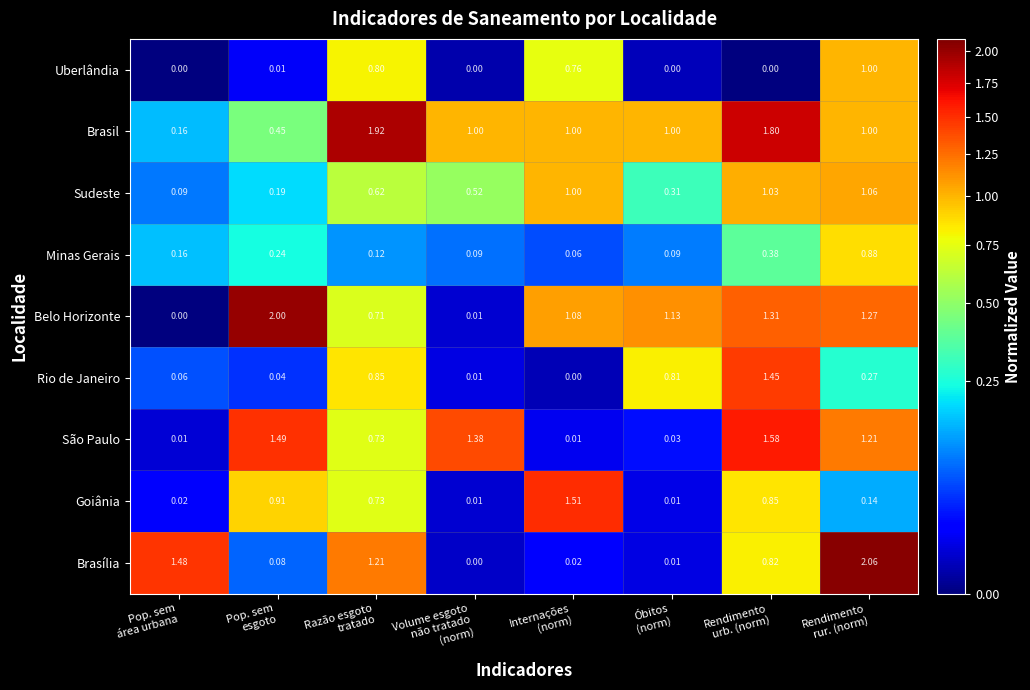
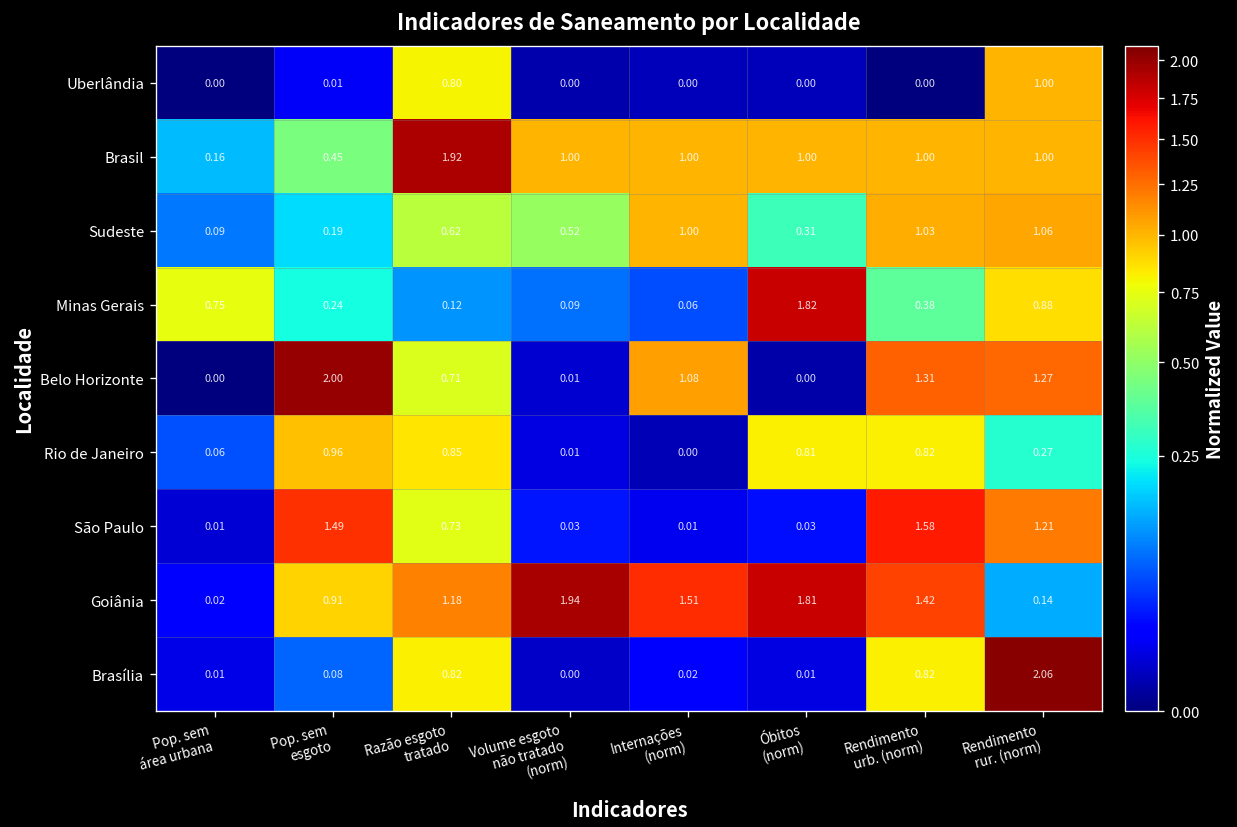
  {
    "Uberlândia": {
      "Pop. sem área urbana": 0.00,
      "Pop. sem esgoto": 0.01,
      "Razão esgoto tratado": 0.80,
      "Volume esgoto não tratado (norm)": 0.00,
-     "Internações (norm)": 0.76,
+     "Internações (norm)": 0.00,
      "Óbitos (norm)": 0.00,
      "Rendimento urb. (norm)": 0.00,
      "Rendimento rur. (norm)": 1.00
    },
    "Brasil": {
      "Pop. sem área urbana": 0.16,
      "Pop. sem esgoto": 0.45,
      "Razão esgoto tratado": 1.92,
      "Volume esgoto não tratado (norm)": 1.00,
      "Internações (norm)": 1.00,
      "Óbitos (norm)": 1.00,
-     "Rendimento urb. (norm)": 1.80,
+     "Rendimento urb. (norm)": 1.00,
      "Rendimento rur. (norm)": 1.00
    },
    "Sudeste": {
      "Pop. sem área urbana": 0.09,
      "Pop. sem esgoto": 0.19,
      "Razão esgoto tratado": 0.62,
      "Volume esgoto não tratado (norm)": 0.52,
      "Internações (norm)": 1.00,
      "Óbitos (norm)": 0.31,
      "Rendimento urb. (norm)": 1.03,
      "Rendimento rur. (norm)": 1.06
    },
    "Minas Gerais": {
-     "Pop. sem área urbana": 0.16,
+     "Pop. sem área urbana": 0.75,
      "Pop. sem esgoto": 0.24,
      "Razão esgoto tratado": 0.12,
      "Volume esgoto não tratado (norm)": 0.09,
      "Internações (norm)": 0.06,
-     "Óbitos (norm)": 0.09,
+     "Óbitos (norm)": 1.82,
      "Rendimento urb. (norm)": 0.38,
      "Rendimento rur. (norm)": 0.88
    },
    "Belo Horizonte": {
      "Pop. sem área urbana": 0.00,
      "Pop. sem esgoto": 2.00,
      "Razão esgoto tratado": 0.71,
      "Volume esgoto não tratado (norm)": 0.01,
      "Internações (norm)": 1.08,
-     "Óbitos (norm)": 1.13,
+     "Óbitos (norm)": 0.00,
      "Rendimento urb. (norm)": 1.31,
      "Rendimento rur. (norm)": 1.27
    },
    "Rio de Janeiro": {
      "Pop. sem área urbana": 0.06,
-     "Pop. sem esgoto": 0.04,
+     "Pop. sem esgoto": 0.96,
      "Razão esgoto tratado": 0.85,
      "Volume esgoto não tratado (norm)": 0.01,
      "Internações (norm)": 0.00,
      "Óbitos (norm)": 0.81,
-     "Rendimento urb. (norm)": 1.45,
+     "Rendimento urb. (norm)": 0.82,
      "Rendimento rur. (norm)": 0.27
    },
    "São Paulo": {
      "Pop. sem área urbana": 0.01,
      "Pop. sem esgoto": 1.49,
      "Razão esgoto tratado": 0.73,
-     "Volume esgoto não tratado (norm)": 1.38,
+     "Volume esgoto não tratado (norm)": 0.03,
      "Internações (norm)": 0.01,
      "Óbitos (norm)": 0.03,
      "Rendimento urb. (norm)": 1.58,
      "Rendimento rur. (norm)": 1.21
    },
    "Goiânia": {
      "Pop. sem área urbana": 0.02,
      "Pop. sem esgoto": 0.91,
-     "Razão esgoto tratado": 0.73,
-     "Volume esgoto não tratado (norm)": 0.01,
+     "Razão esgoto tratado": 1.18,
+     "Volume esgoto não tratado (norm)": 1.94,
      "Internações (norm)": 1.51,
-     "Óbitos (norm)": 0.01,
-     "Rendimento urb. (norm)": 0.85,
+     "Óbitos (norm)": 1.81,
+     "Rendimento urb. (norm)": 1.42,
      "Rendimento rur. (norm)": 0.14
    },
    "Brasília": {
-     "Pop. sem área urbana": 1.48,
+     "Pop. sem área urbana": 0.01,
      "Pop. sem esgoto": 0.08,
-     "Razão esgoto tratado": 1.21,
+     "Razão esgoto tratado": 0.82,
      "Volume esgoto não tratado (norm)": 0.00,
      "Internações (norm)": 0.02,
      "Óbitos (norm)": 0.01,
      "Rendimento urb. (norm)": 0.82,
      "Rendimento rur. (norm)": 2.06
    }
  }
